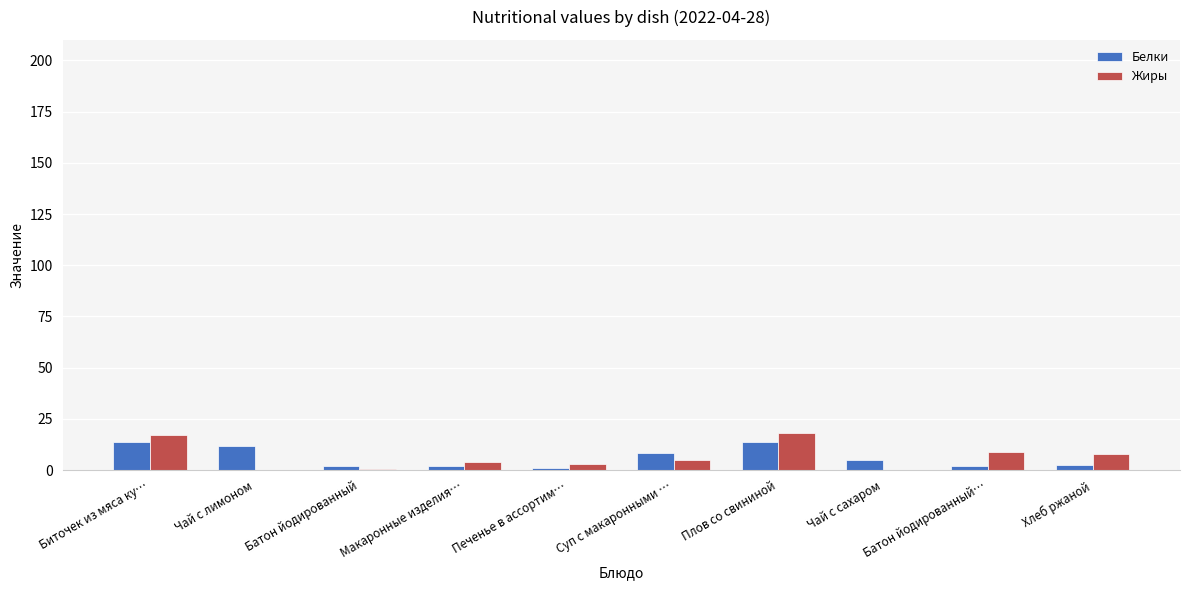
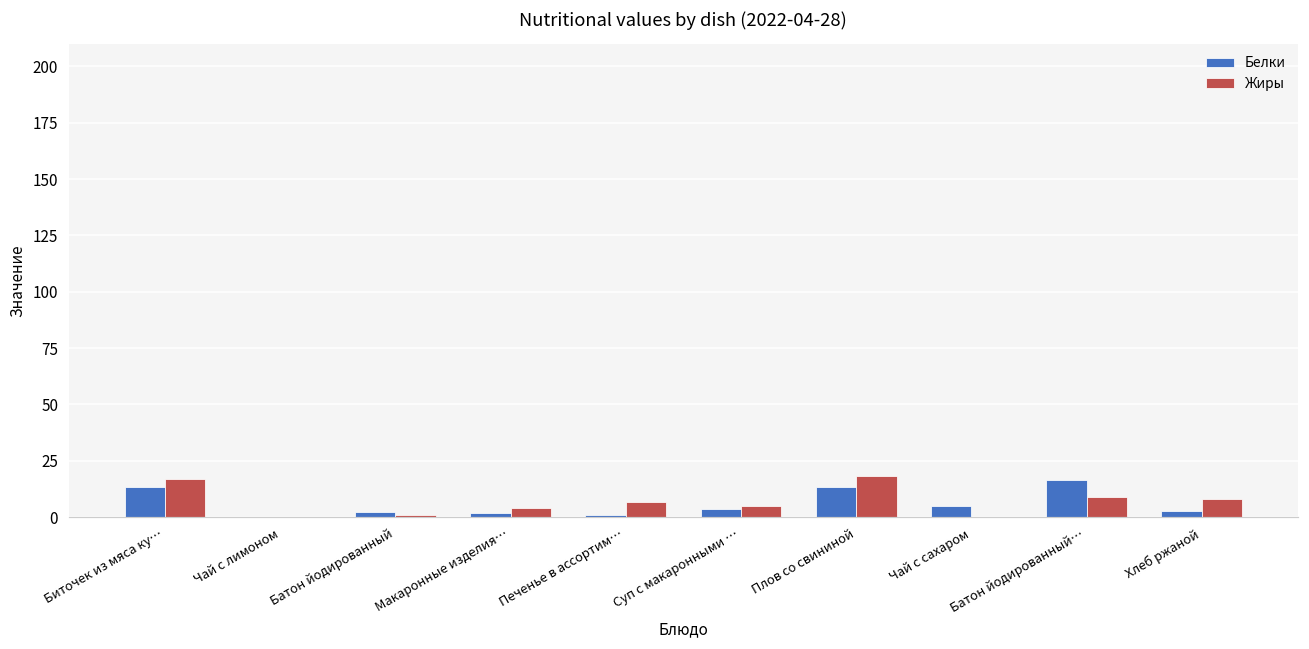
  {
    "Белки": {
      "Биточек из мяса ку…": 14,
-     "Чай с лимоном": 12,
+     "Чай с лимоном": 0,
      "Батон йодированный": 2,
      "Макаронные изделия…": 2,
-     "Суп с макаронными …": 8,
+     "Суп с макаронными …": 4,
      "Плов со свининой": 14,
      "Чай с сахаром": 5,
-     "Батон йодированный…": 2,
+     "Батон йодированный…": 17,
      "Хлеб ржаной": 3
    },
    "Жиры": {
      "Биточек из мяса ку…": 17,
      "Чай с лимоном": 0,
      "Макаронные изделия…": 4,
-     "Печенье в ассортим…": 3,
+     "Печенье в ассортим…": 7,
      "Суп с макаронными …": 5,
      "Плов со свининой": 18,
      "Чай с сахаром": 0,
      "Батон йодированный…": 9,
      "Хлеб ржаной": 8
    }
  }
